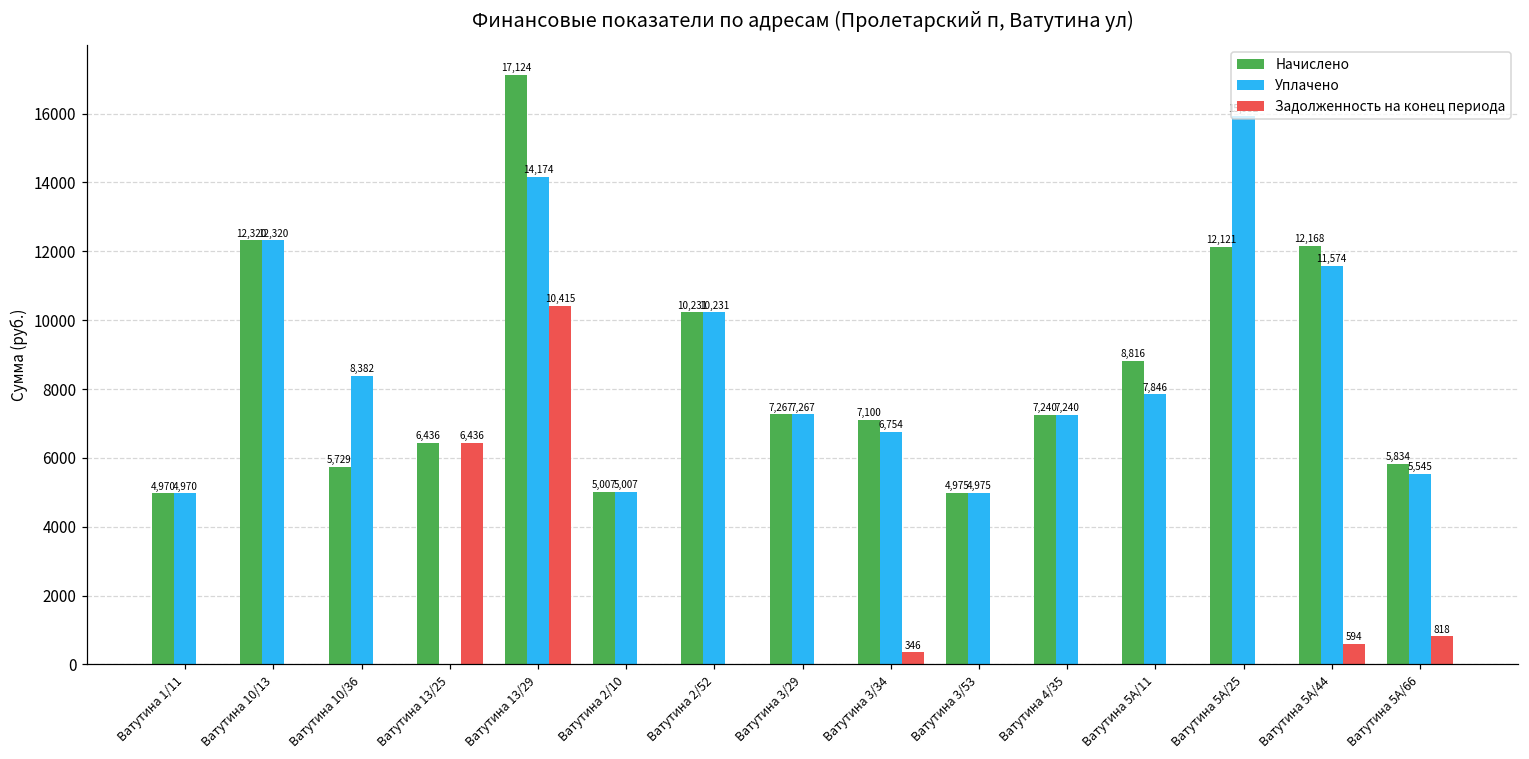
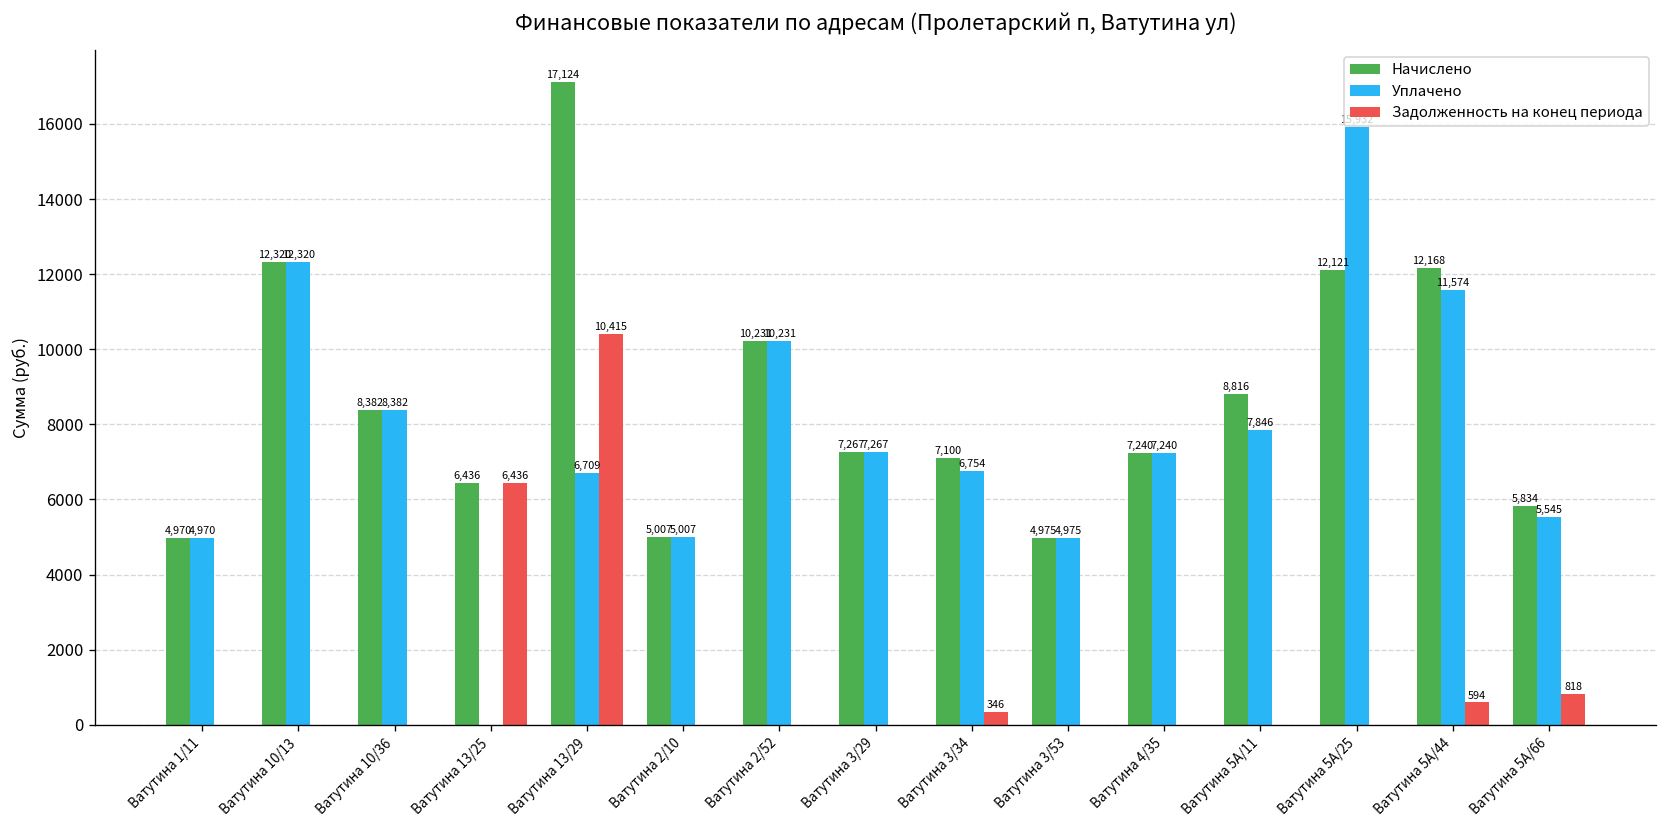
  {
    "Начислено": {
      "Ватутина 1/11": "4,970",
-     "Ватутина 10/36": "5,729",
+     "Ватутина 10/36": "8,382",
      "Ватутина 13/25": "6,436",
      "Ватутина 13/29": "17,124",
      "Ватутина 2/10": "5,007",
      "Ватутина 3/29": "7,267",
      "Ватутина 3/34": "7,100",
      "Ватутина 3/53": "4,975",
      "Ватутина 4/35": "7,240",
      "Ватутина 5А/11": "8,816",
      "Ватутина 5А/25": "12,121",
      "Ватутина 5А/44": "12,168",
      "Ватутина 5А/66": "5,834"
    },
    "Уплачено": {
      "Ватутина 1/11": "4,970",
      "Ватутина 10/36": "8,382",
-     "Ватутина 13/29": "14,174",
+     "Ватутина 13/29": "6,709",
      "Ватутина 2/10": "5,007",
      "Ватутина 3/29": "7,267",
      "Ватутина 3/34": "6,754",
      "Ватутина 3/53": "4,975",
      "Ватутина 4/35": "7,240",
      "Ватутина 5А/11": "7,846",
      "Ватутина 5А/44": "11,574",
      "Ватутина 5А/66": "5,545"
    },
    "Задолженность на конец периода": {
      "Ватутина 13/25": "6,436",
      "Ватутина 13/29": "10,415",
      "Ватутина 3/34": "346",
      "Ватутина 5А/44": "594",
      "Ватутина 5А/66": "818"
    }
  }
